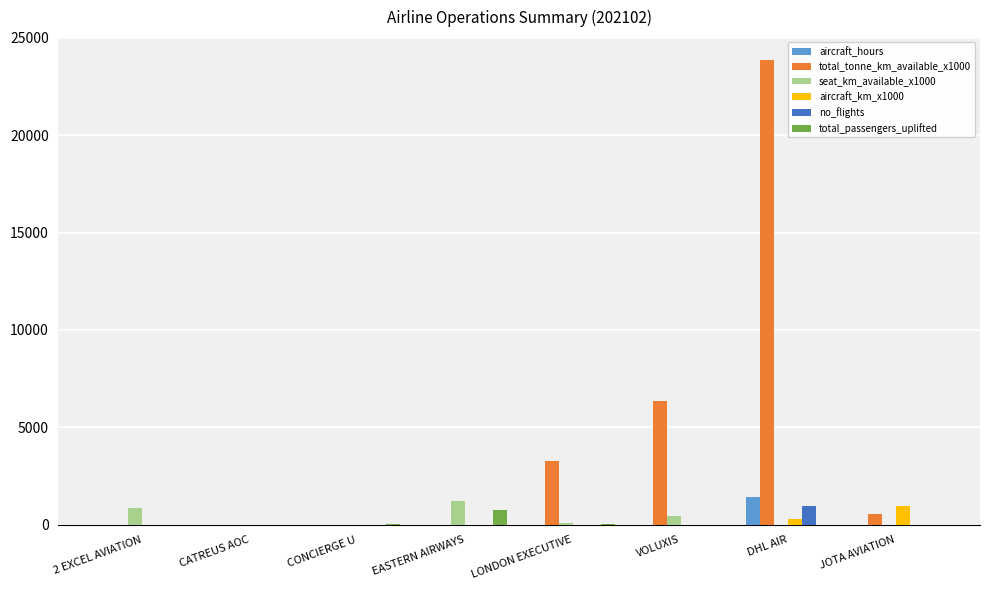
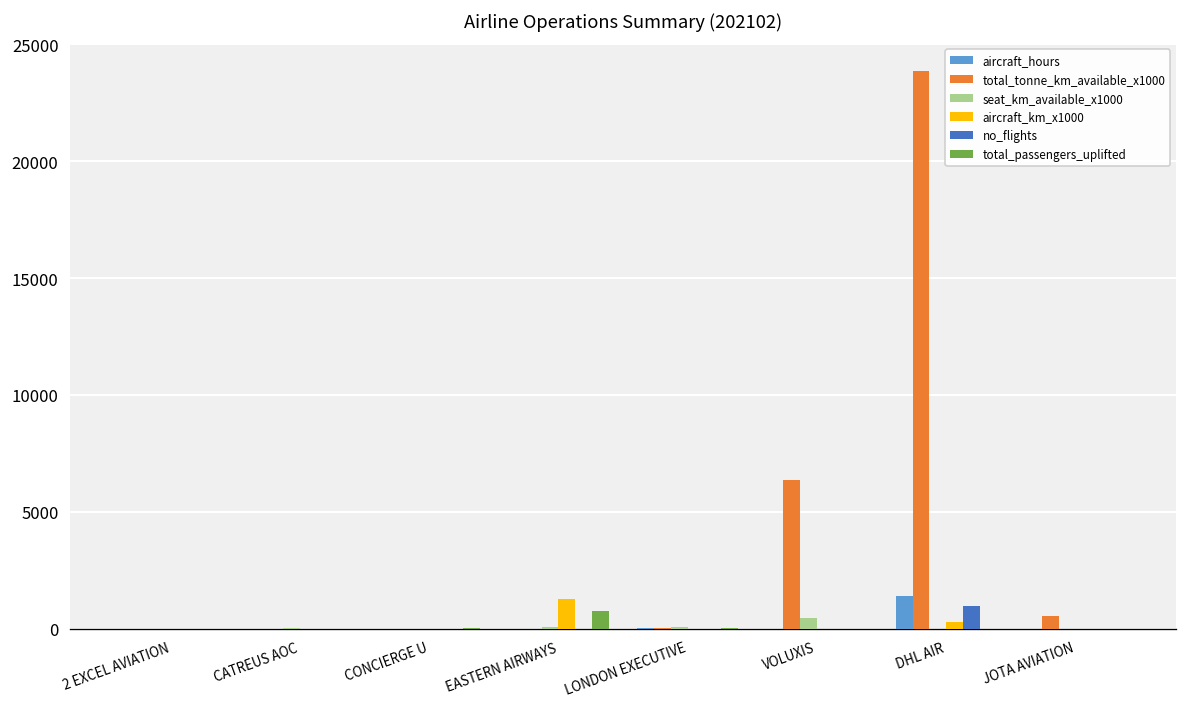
  {
    "total_tonne_km_available_x1000": {
      "2 EXCEL AVIATION": 0,
      "CONCIERGE U": 0,
-     "LONDON EXECUTIVE": 3300,
+     "LONDON EXECUTIVE": 0,
      "VOLUXIS": 6400,
      "DHL AIR": 23800,
      "JOTA AVIATION": 600
    },
    "seat_km_available_x1000": {
-     "2 EXCEL AVIATION": 900,
+     "2 EXCEL AVIATION": 0,
      "CONCIERGE U": 0,
-     "EASTERN AIRWAYS": 1200,
+     "EASTERN AIRWAYS": 100,
      "VOLUXIS": 500,
      "DHL AIR": 0,
      "JOTA AVIATION": 0
    },
    "aircraft_km_x1000": {
      "2 EXCEL AVIATION": 0,
      "CONCIERGE U": 0,
-     "EASTERN AIRWAYS": 0,
+     "EASTERN AIRWAYS": 1300,
      "DHL AIR": 300,
-     "JOTA AVIATION": 1000
+     "JOTA AVIATION": 0
    },
    "total_passengers_uplifted": {
      "2 EXCEL AVIATION": 0,
      "CATREUS AOC": 0,
      "EASTERN AIRWAYS": 800,
      "DHL AIR": 0,
      "JOTA AVIATION": 0
    }
  }
